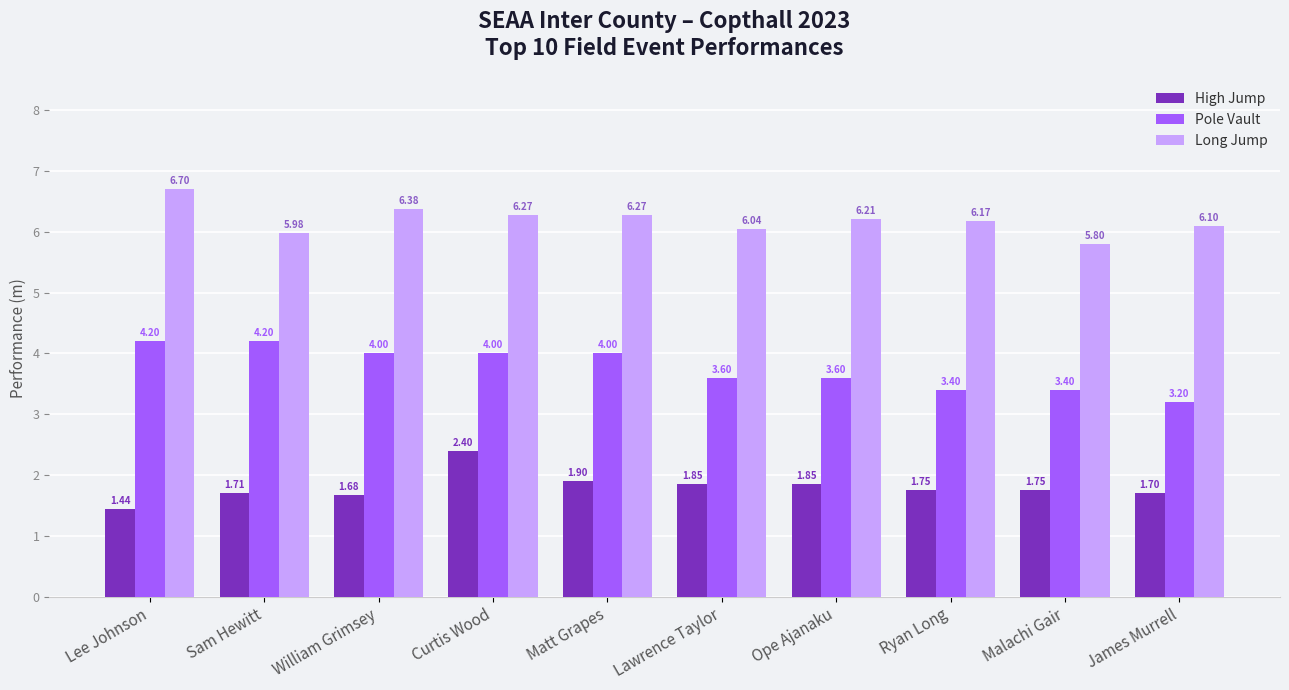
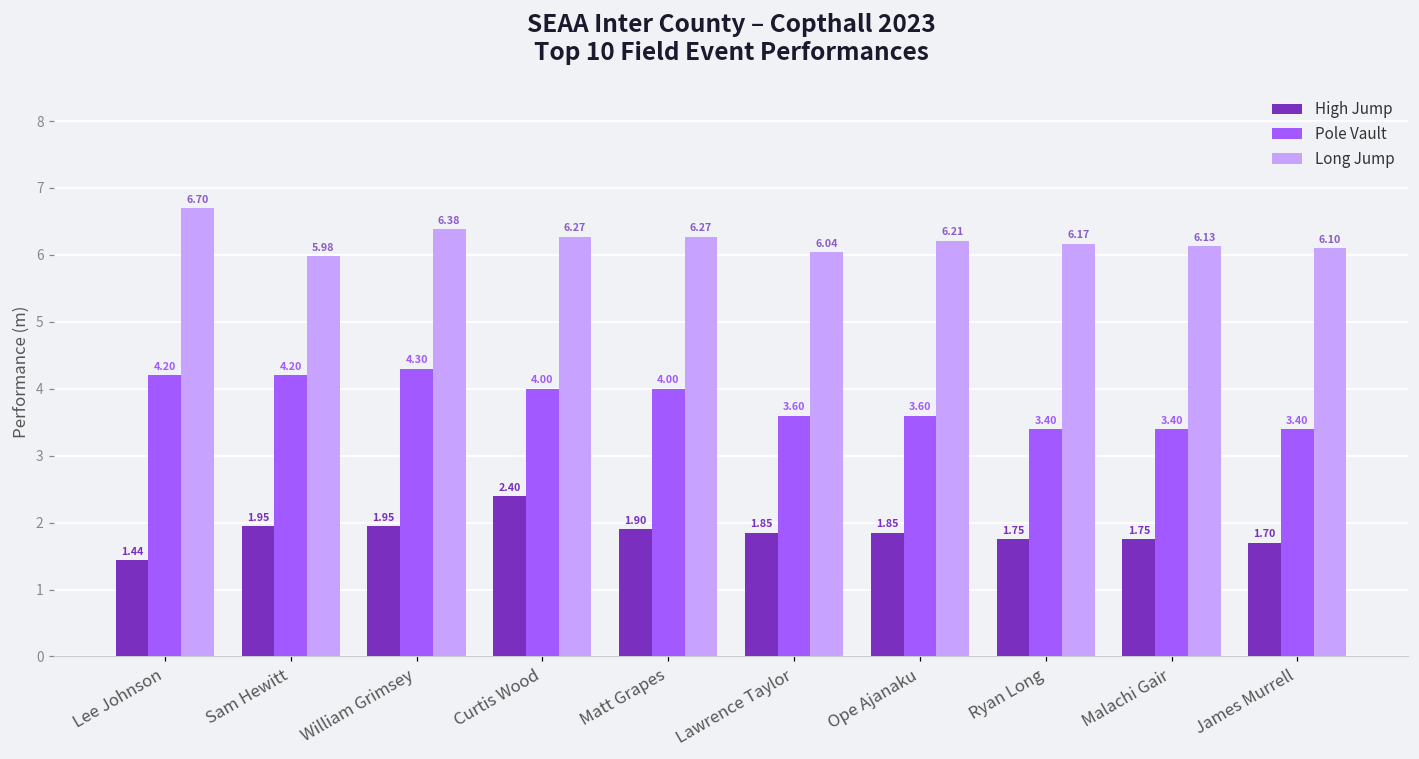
  {
    "High Jump": {
      "Lee Johnson": 1.44,
-     "Sam Hewitt": 1.71,
-     "William Grimsey": 1.68,
+     "Sam Hewitt": 1.95,
+     "William Grimsey": 1.95,
      "Curtis Wood": 2.40,
      "Matt Grapes": 1.90,
      "Lawrence Taylor": 1.85,
      "Ope Ajanaku": 1.85,
      "Ryan Long": 1.75,
      "Malachi Gair": 1.75,
      "James Murrell": 1.70
    },
    "Pole Vault": {
      "Lee Johnson": 4.20,
      "Sam Hewitt": 4.20,
-     "William Grimsey": 4.00,
+     "William Grimsey": 4.30,
      "Curtis Wood": 4.00,
      "Matt Grapes": 4.00,
      "Lawrence Taylor": 3.60,
      "Ope Ajanaku": 3.60,
      "Ryan Long": 3.40,
      "Malachi Gair": 3.40,
-     "James Murrell": 3.20
+     "James Murrell": 3.40
    },
    "Long Jump": {
      "Lee Johnson": 6.70,
      "Sam Hewitt": 5.98,
      "William Grimsey": 6.38,
      "Curtis Wood": 6.27,
      "Matt Grapes": 6.27,
      "Lawrence Taylor": 6.04,
      "Ope Ajanaku": 6.21,
      "Ryan Long": 6.17,
-     "Malachi Gair": 5.80,
+     "Malachi Gair": 6.13,
      "James Murrell": 6.10
    }
  }
